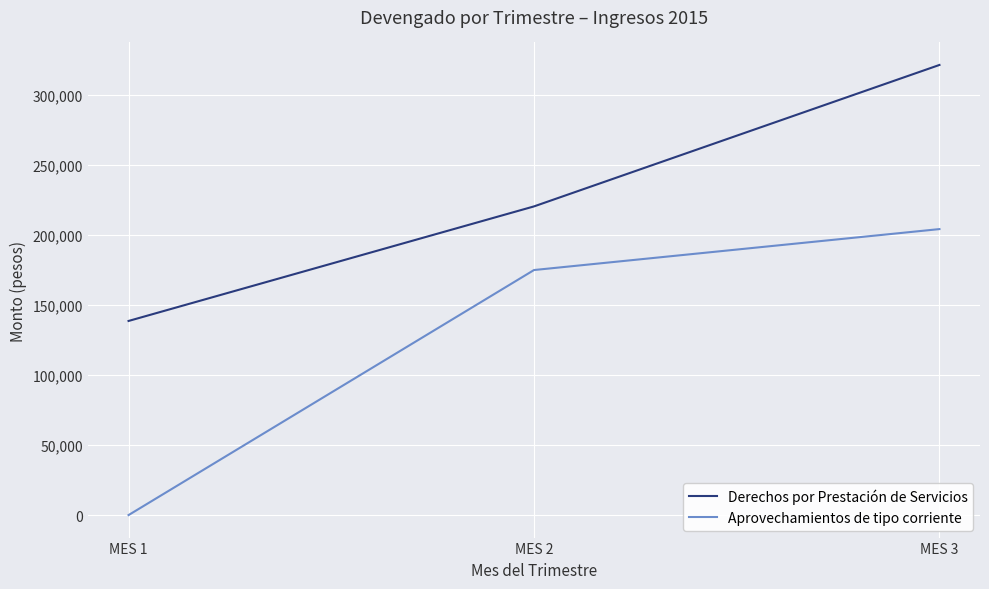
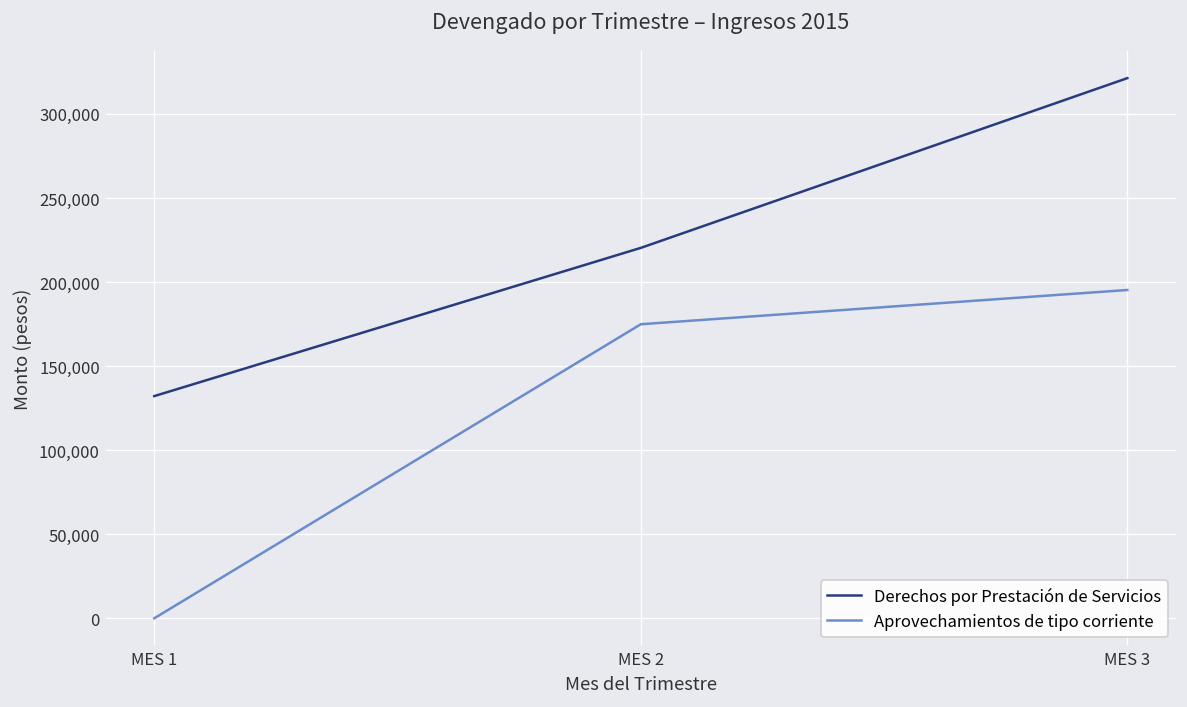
  {
    "Derechos por Prestación de Servicios": {
-     "MES 1": "139,000",
+     "MES 1": "132,000",
      "MES 2": "220,000",
      "MES 3": "321,000"
    },
    "Aprovechamientos de tipo corriente": {
      "MES 1": "0",
      "MES 2": "175,000",
-     "MES 3": "204,000"
+     "MES 3": "195,000"
    }
  }
